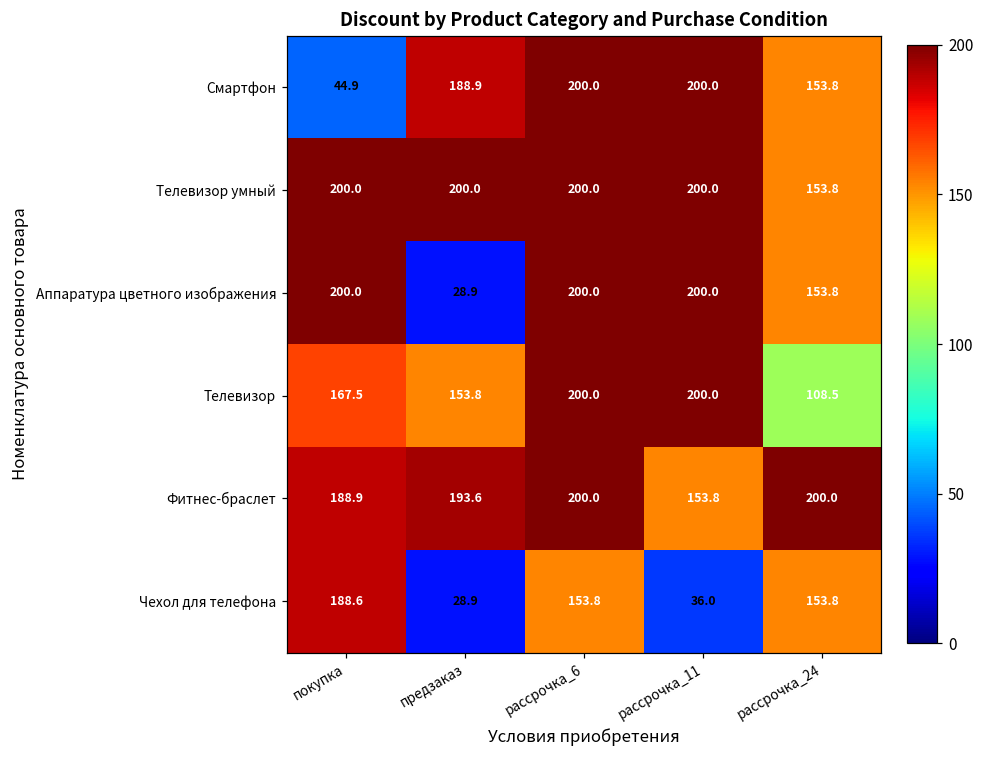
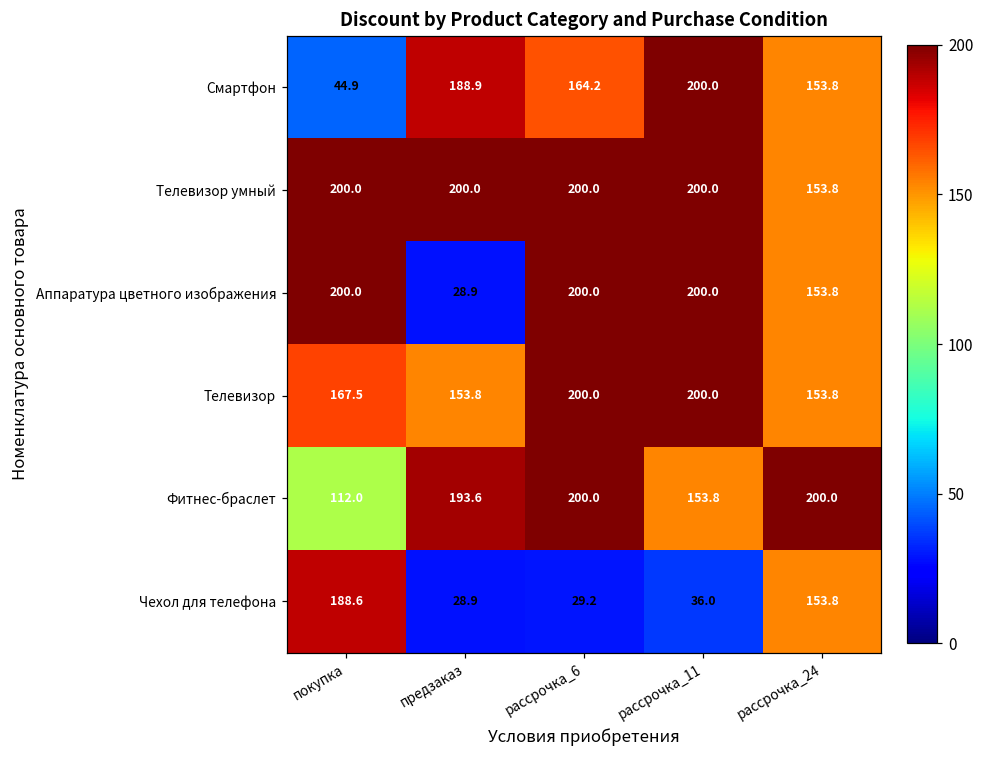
  {
    "Смартфон": {
      "покупка": 44.9,
      "предзаказ": 188.9,
-     "рассрочка_6": 200.0,
+     "рассрочка_6": 164.2,
      "рассрочка_11": 200.0,
      "рассрочка_24": 153.8
    },
    "Телевизор умный": {
      "покупка": 200.0,
      "предзаказ": 200.0,
      "рассрочка_6": 200.0,
      "рассрочка_11": 200.0,
      "рассрочка_24": 153.8
    },
    "Аппаратура цветного изображения": {
      "покупка": 200.0,
      "предзаказ": 28.9,
      "рассрочка_6": 200.0,
      "рассрочка_11": 200.0,
      "рассрочка_24": 153.8
    },
    "Телевизор": {
      "покупка": 167.5,
      "предзаказ": 153.8,
      "рассрочка_6": 200.0,
      "рассрочка_11": 200.0,
-     "рассрочка_24": 108.5
+     "рассрочка_24": 153.8
    },
    "Фитнес-браслет": {
-     "покупка": 188.9,
+     "покупка": 112.0,
      "предзаказ": 193.6,
      "рассрочка_6": 200.0,
      "рассрочка_11": 153.8,
      "рассрочка_24": 200.0
    },
    "Чехол для телефона": {
      "покупка": 188.6,
      "предзаказ": 28.9,
-     "рассрочка_6": 153.8,
+     "рассрочка_6": 29.2,
      "рассрочка_11": 36.0,
      "рассрочка_24": 153.8
    }
  }
